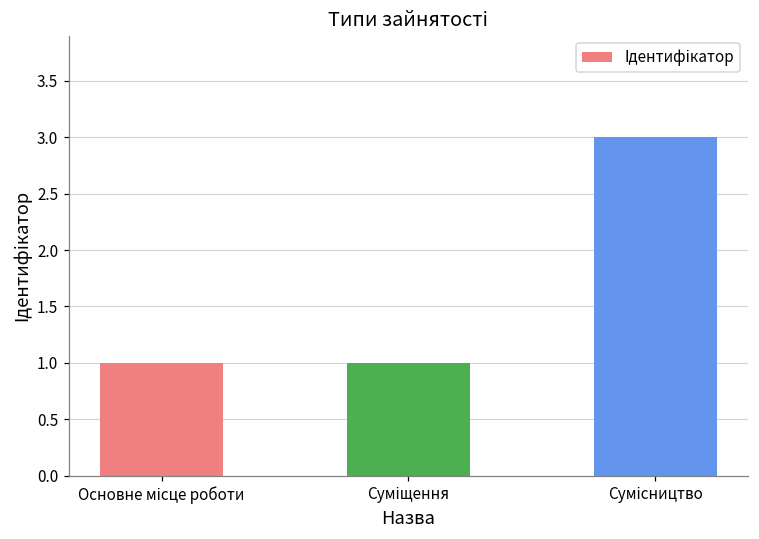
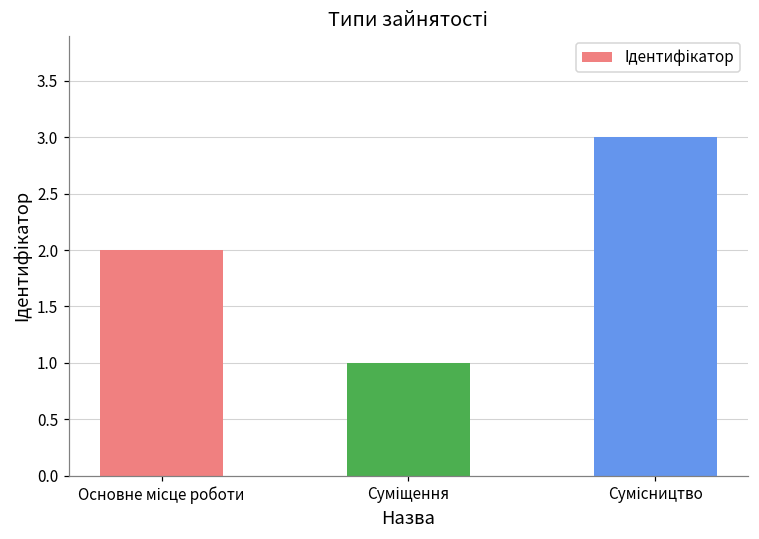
  {
-   "Основне місце роботи": 1,
+   "Основне місце роботи": 2,
    "Суміщення": 1,
    "Сумісництво": 3
  }
